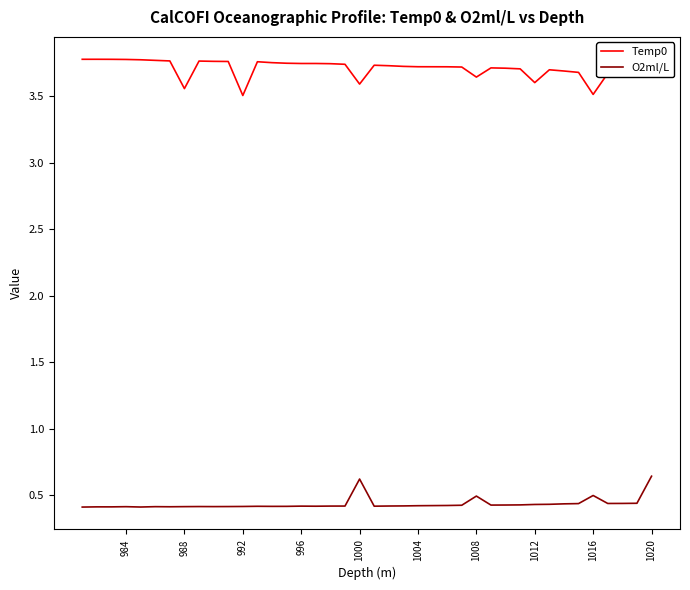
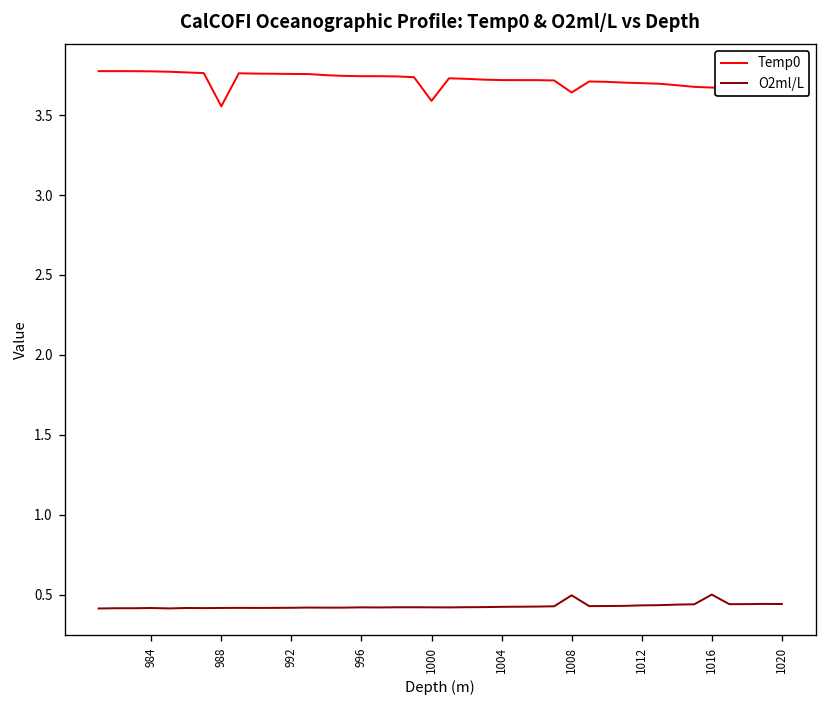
  {
    "Temp0": {
      "984": 3.77,
      "988": 3.56,
-     "992": 3.50,
+     "992": 3.76,
      "996": 3.74,
      "1000": 3.59,
      "1004": 3.72,
      "1008": 3.64,
-     "1012": 3.6,
-     "1016": 3.51
+     "1012": 3.7,
+     "1016": 3.67
    },
    "O2ml/L": {
      "984": 0.42,
      "988": 0.42,
      "992": 0.42,
      "996": 0.42,
-     "1000": 0.62,
+     "1000": 0.42,
      "1004": 0.42,
      "1008": 0.50,
      "1012": 0.43,
      "1016": 0.50,
-     "1020": 0.64
+     "1020": 0.44
    }
  }
